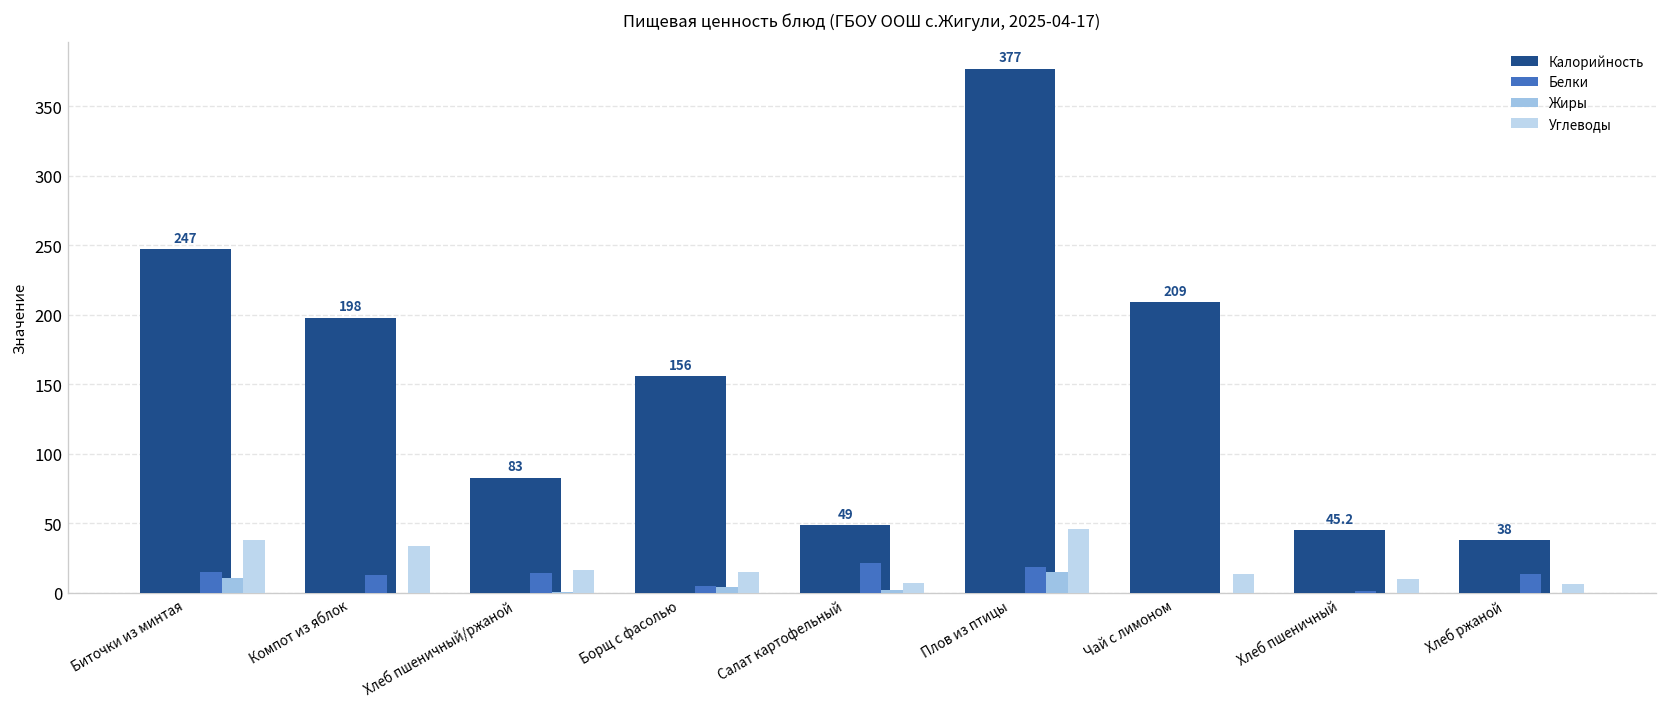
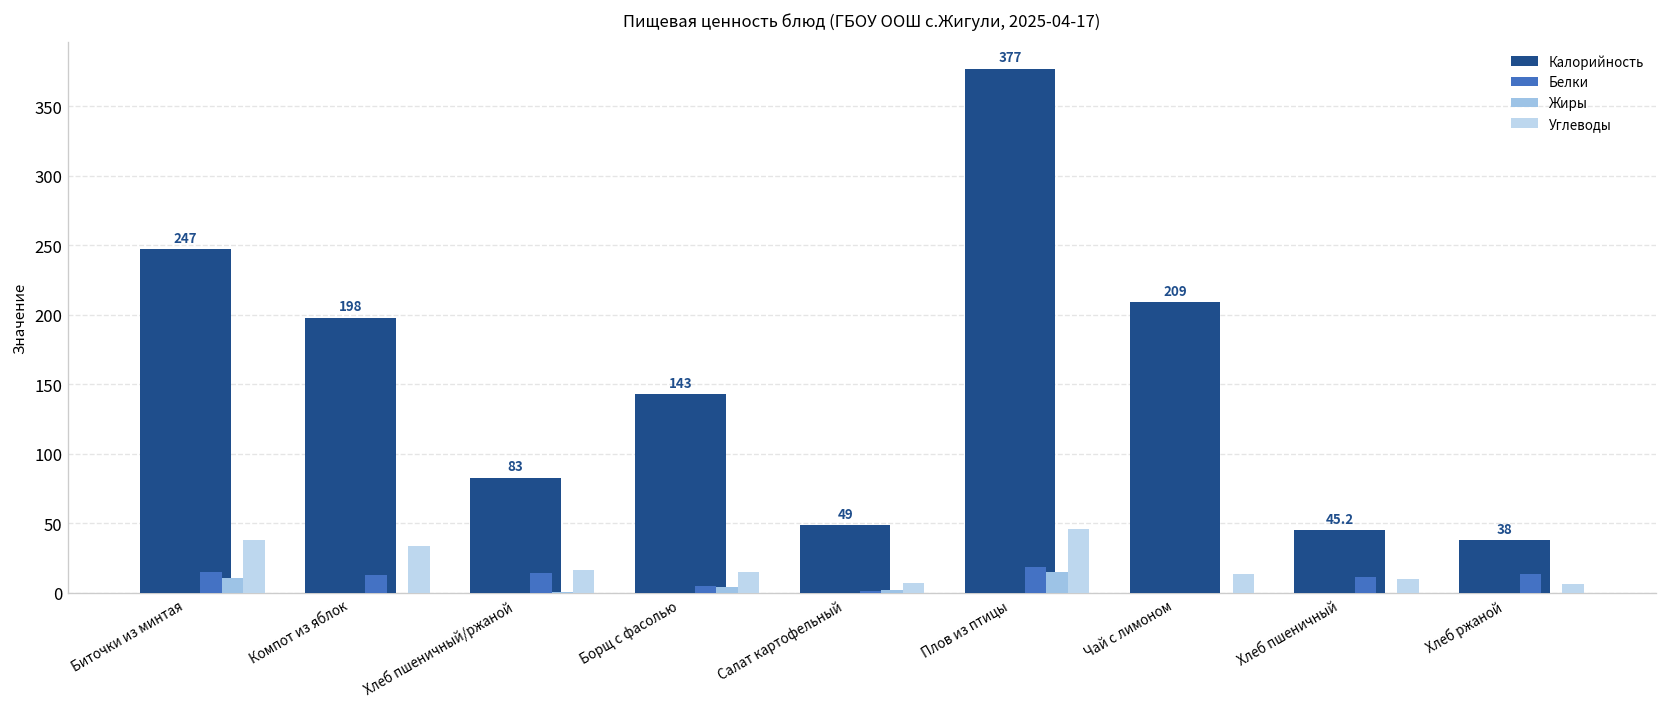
  {
    "Калорийность": {
      "Биточки из минтая": 247,
      "Компот из яблок": 198,
      "Хлеб пшеничный/ржаной": 83,
-     "Борщ с фасолью": 156,
+     "Борщ с фасолью": 143,
      "Салат картофельный": 49,
      "Плов из птицы": 377,
      "Чай с лимоном": 209,
      "Хлеб пшеничный": 45.2,
      "Хлеб ржаной": 38
    },
    "Белки": {
-     "Салат картофельный": 21,
-     "Хлеб пшеничный": 2
+     "Салат картофельный": 1,
+     "Хлеб пшеничный": 12
    }
  }
